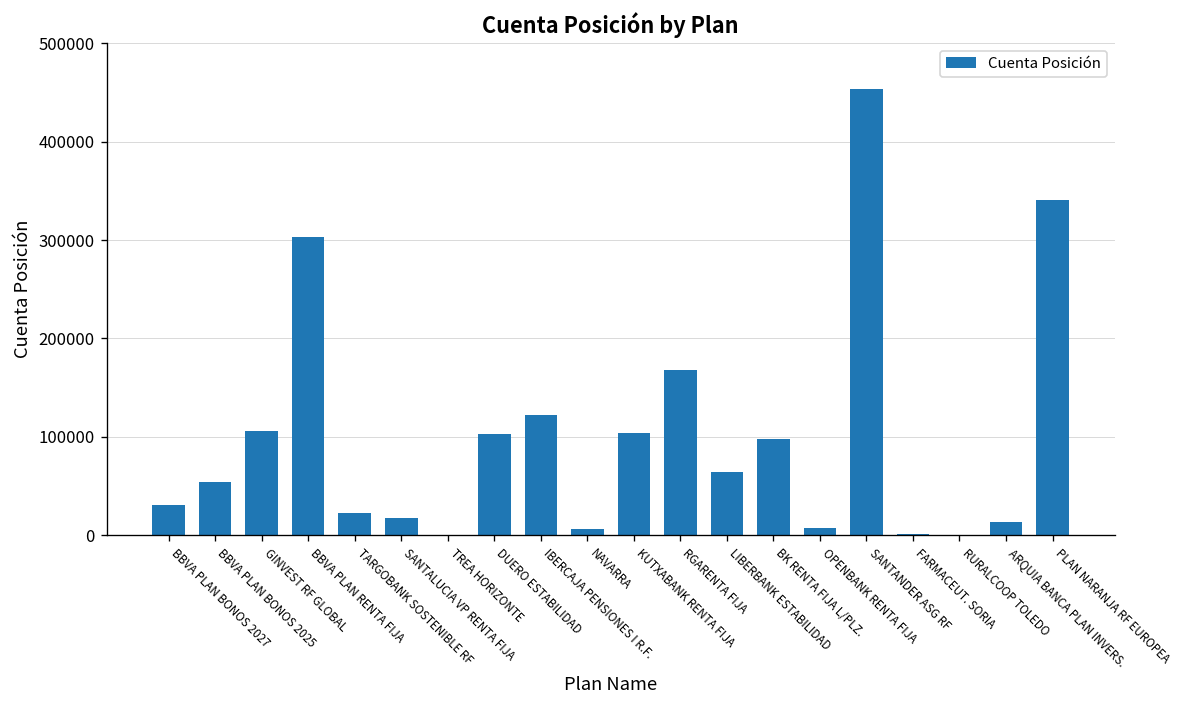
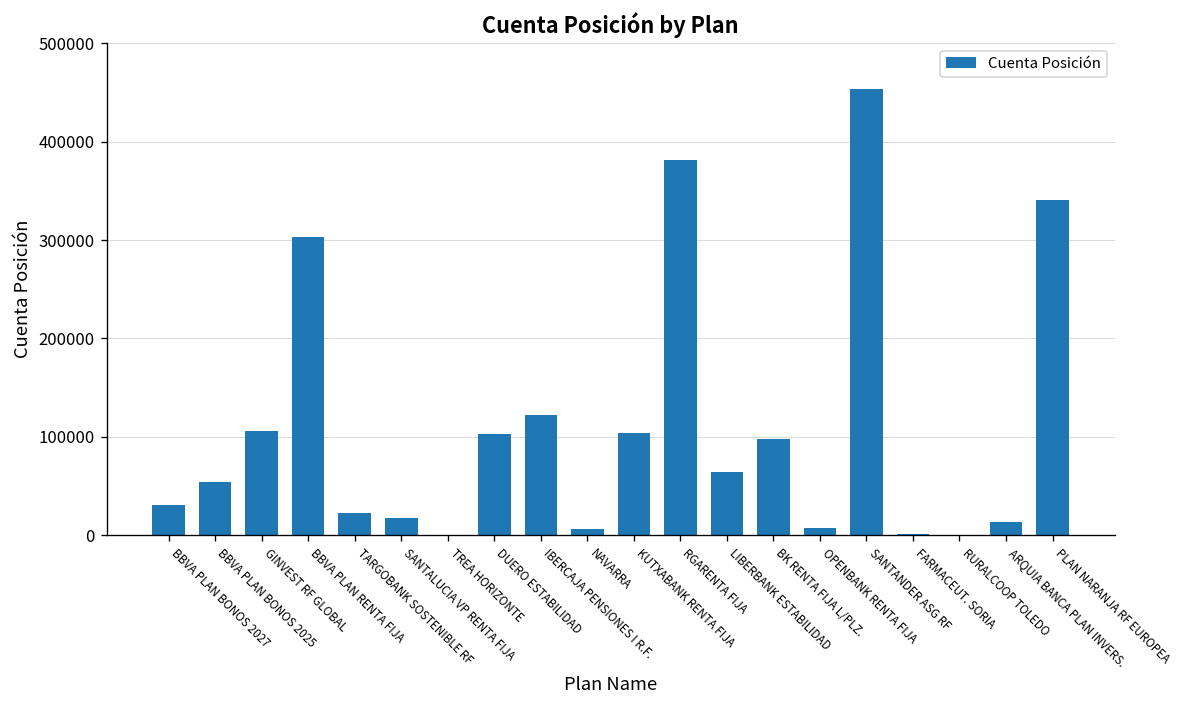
  {
    "BBVA PLAN BONOS 2027": 30000,
    "BBVA PLAN BONOS 2025": 50000,
    "GINVEST RF GLOBAL": 110000,
    "BBVA PLAN RENTA FIJA": 300000,
    "TARGOBANK SOSTENIBLE RF": 20000,
    "SANTALUCIA VP RENTA FIJA": 20000,
    "DUERO ESTABILIDAD": 100000,
    "IBERCAJA PENSIONES I R.F.": 120000,
    "NAVARRA": 10000,
    "KUTXABANK RENTA FIJA": 100000,
-   "RGARENTA FIJA": 170000,
+   "RGARENTA FIJA": 380000,
    "LIBERBANK ESTABILIDAD": 60000,
    "BK RENTA FIJA L/PLZ.": 100000,
    "OPENBANK RENTA FIJA": 10000,
    "SANTANDER ASG RF": 450000,
    "ARQUIA BANCA PLAN INVERS.": 10000,
    "PLAN NARANJA RF EUROPEA": 340000
  }
